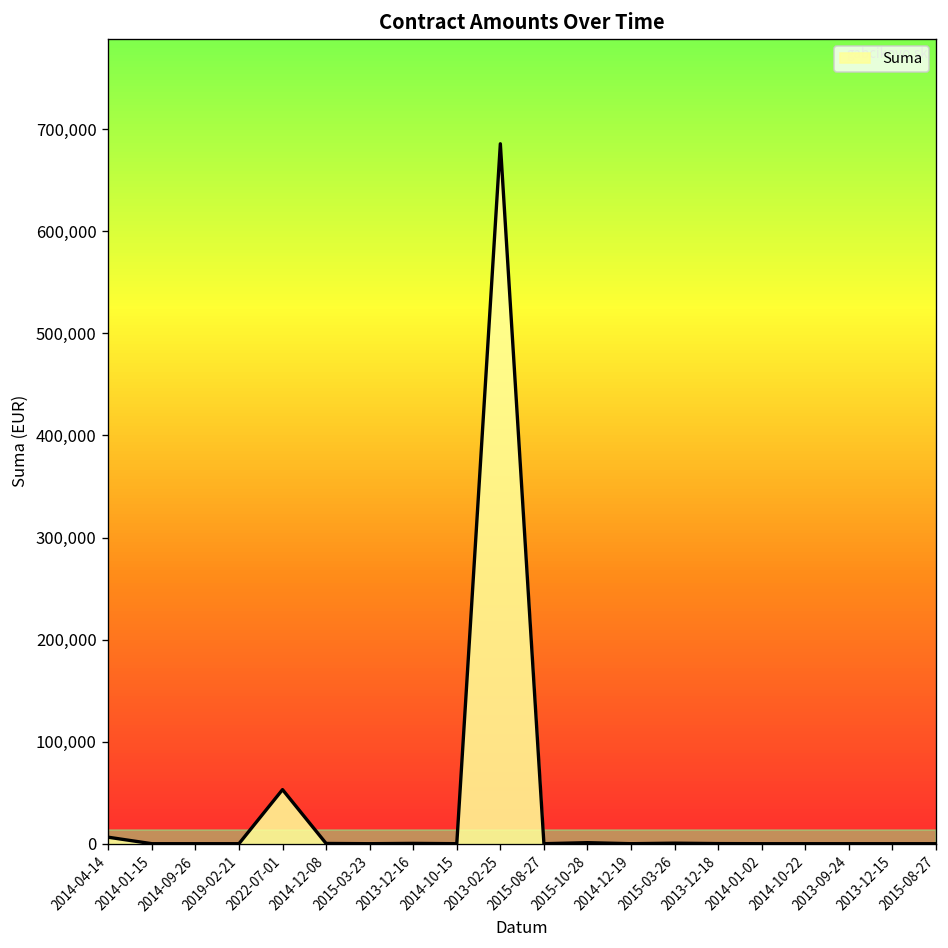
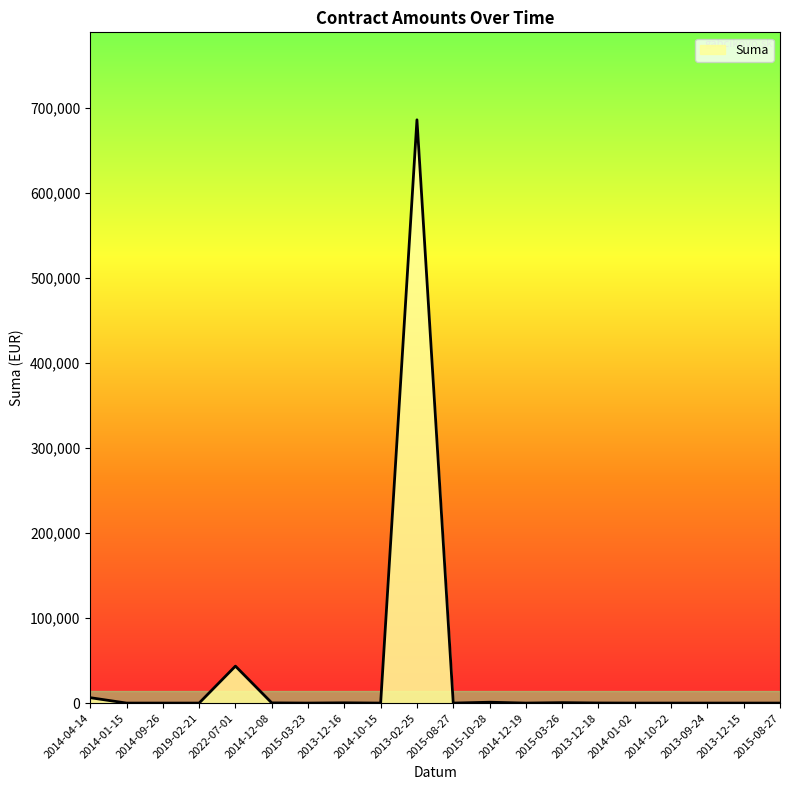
  {
-   "2022-07-01": "50,000",
+   "2022-07-01": "40,000",
    "2013-02-25": "690,000"
  }
